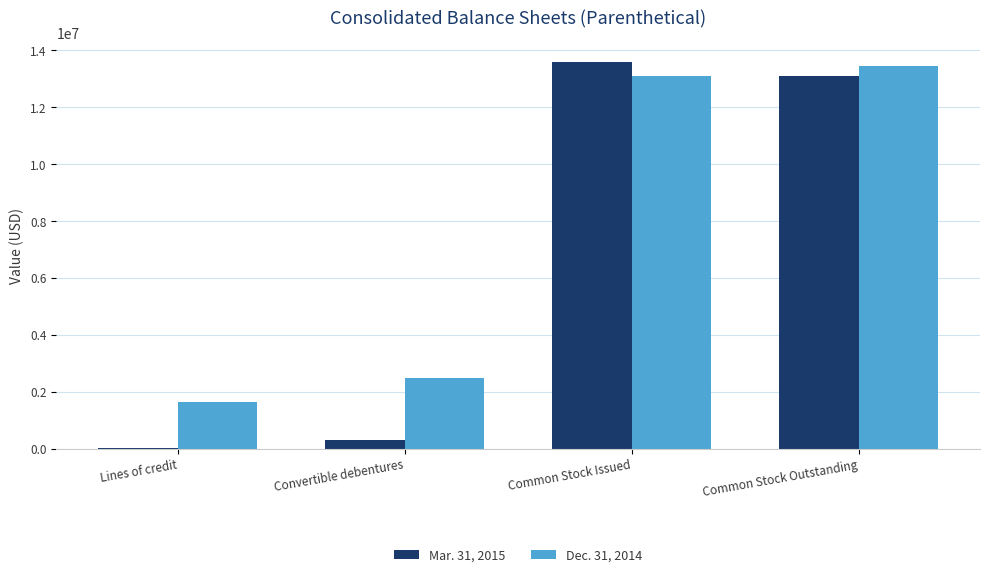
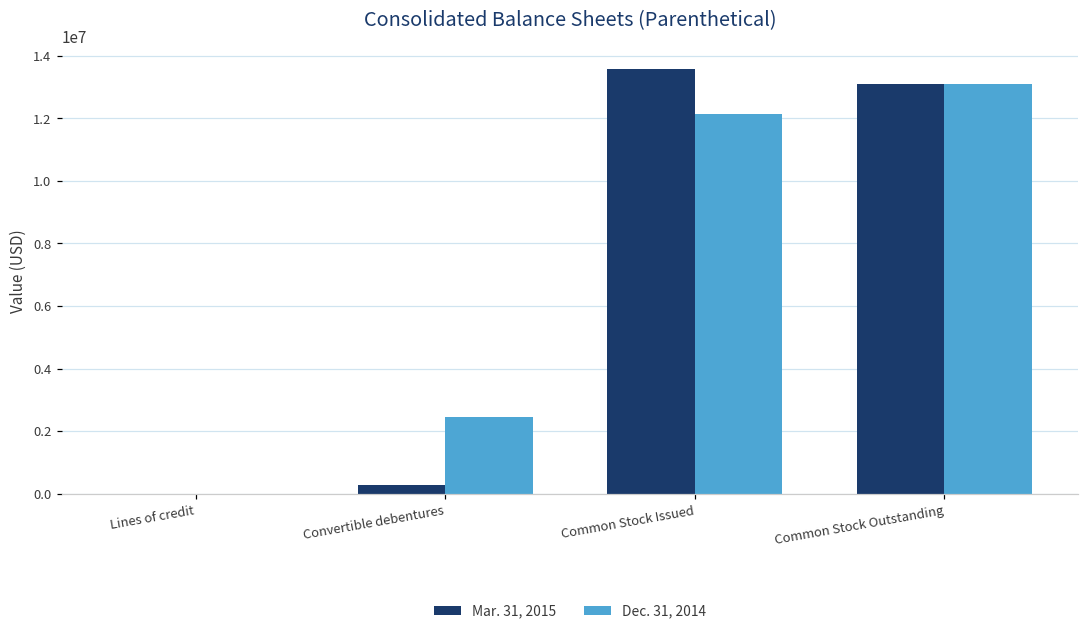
  {
    "Mar. 31, 2015": {
      "Convertible debentures": 300000,
      "Common Stock Issued": 13600000,
      "Common Stock Outstanding": 13100000
    },
    "Dec. 31, 2014": {
-     "Lines of credit": 1600000,
+     "Lines of credit": 0,
      "Convertible debentures": 2500000,
-     "Common Stock Issued": 13100000,
-     "Common Stock Outstanding": 13400000
+     "Common Stock Issued": 12200000,
+     "Common Stock Outstanding": 13100000
    }
  }
